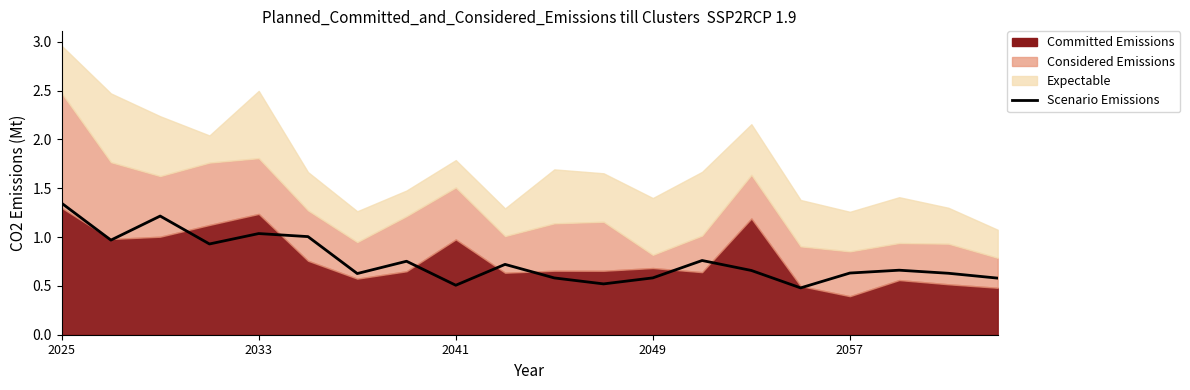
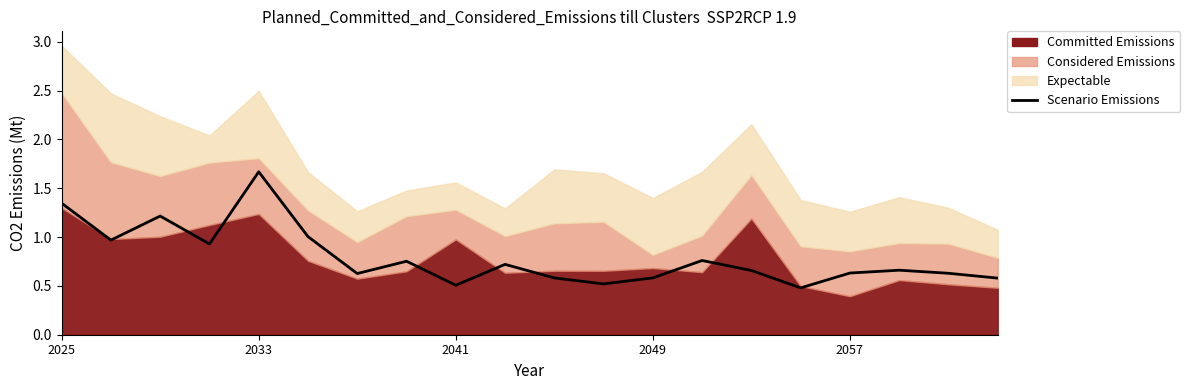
  {
    "Scenario Emissions": {
      "2025": 1.3,
-     "2033": 1.0,
+     "2033": 1.7,
      "2041": 0.5,
      "2049": 0.6,
      "2057": 0.6
    },
    "Committed Emissions": {
      "2025": 1.3,
      "2033": 1.2,
      "2041": 1.0,
      "2049": 0.7,
      "2057": 0.4
    },
    "Considered Emissions": {
      "2025": 1.2,
      "2033": 0.6,
-     "2041": 0.5,
+     "2041": 0.3,
      "2049": 0.1,
      "2057": 0.5
    },
    "Expectable": {
      "2025": 0.5,
      "2033": 0.7,
      "2041": 0.3,
      "2049": 0.6,
      "2057": 0.4
    }
  }
